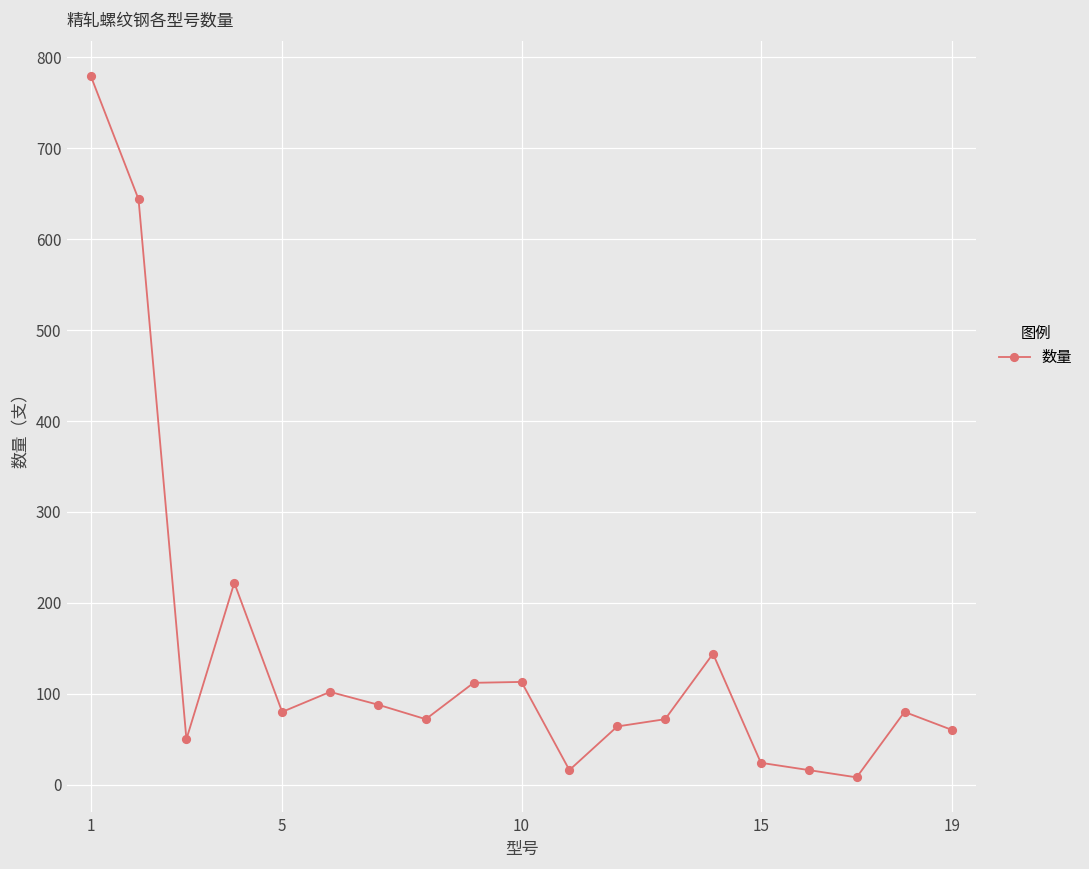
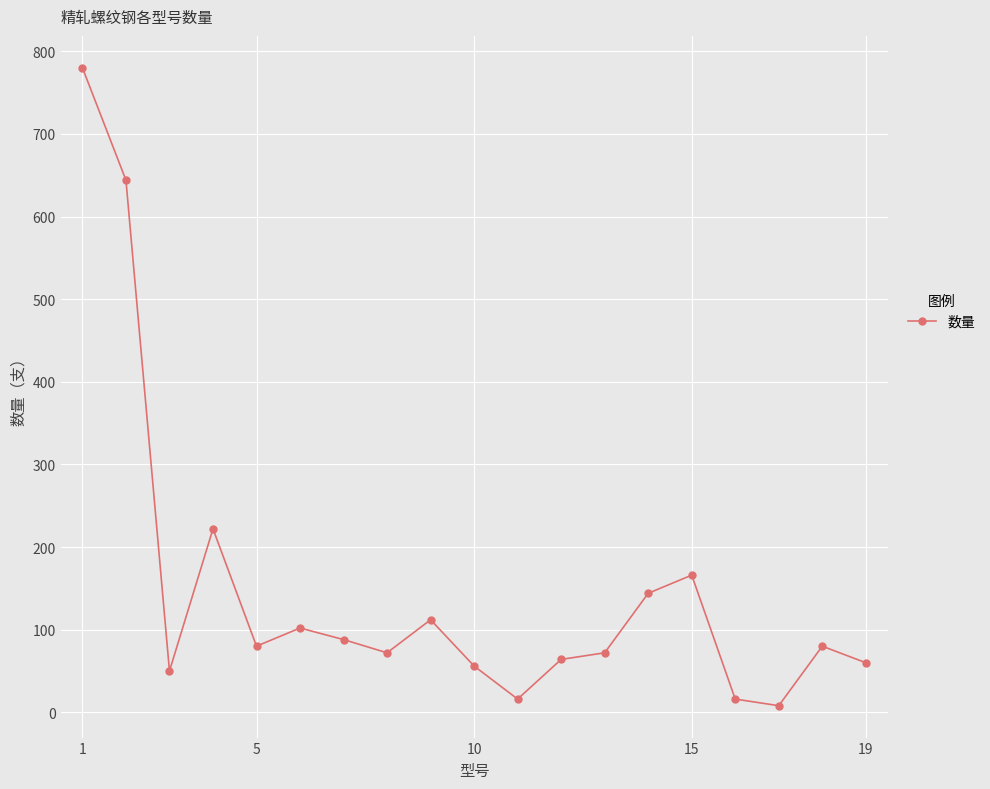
  {
    "1": 780,
    "5": 80,
-   "10": 110,
-   "15": 20,
+   "10": 60,
+   "15": 170,
    "19": 60
  }
